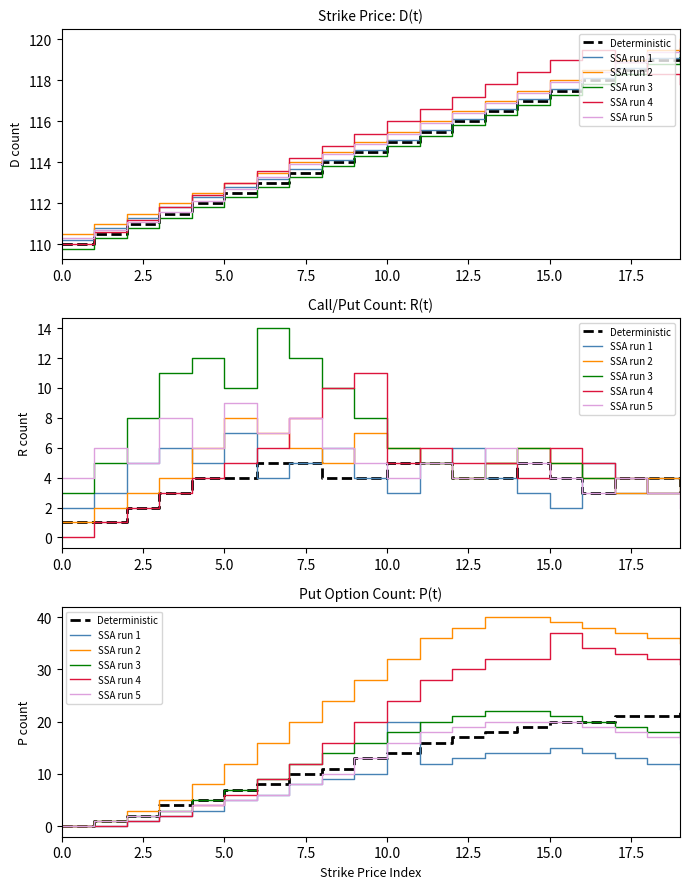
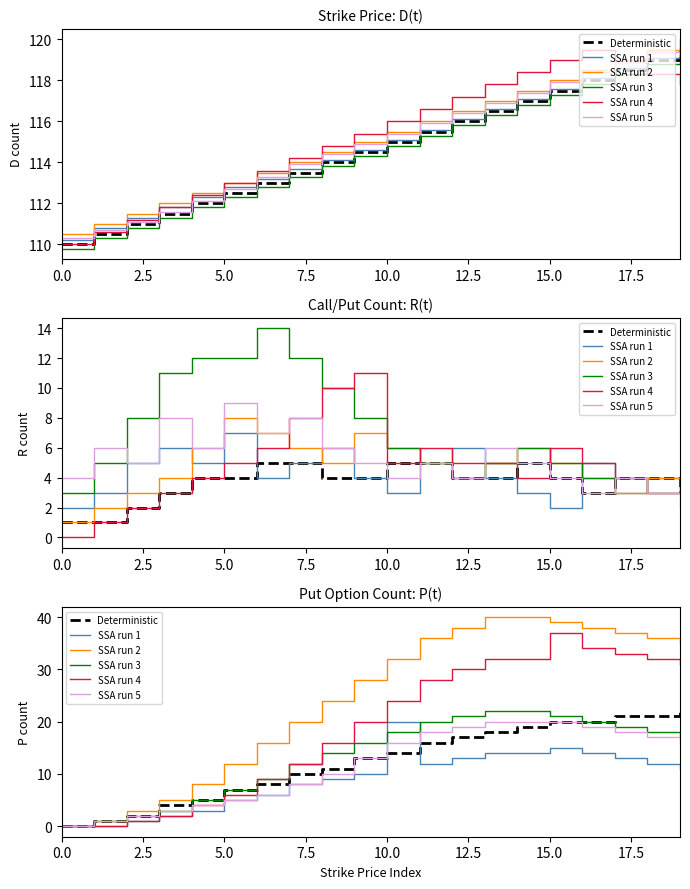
  {
    "Strike Price: D(t)": {
      "Deterministic": {
        "5.0": 112.5
      },
      "SSA run 2": {
        "0.0": 110.5
      },
      "SSA run 3": {
        "0.0": 109.8,
        "5.0": 112.3,
        "10.0": 114.8,
        "15.0": 117.3
      },
      "SSA run 4": {
        "10.0": 116.0,
        "15.0": 119.0
      }
    },
    "Call/Put Count: R(t)": {
      "Deterministic": {
        "5.0": 4
      },
      "SSA run 1": {
        "0.0": 2,
        "5.0": 7,
        "10.0": 3,
        "15.0": 2
      },
      "SSA run 2": {
        "5.0": 8
      },
      "SSA run 3": {
        "0.0": 3,
-       "5.0": 10
+       "5.0": 12
      },
      "SSA run 4": {
        "0.0": 0,
        "5.0": 5,
        "15.0": 6
      },
      "SSA run 5": {
        "0.0": 4,
        "5.0": 9,
        "10.0": 4
      }
    },
    "Put Option Count: P(t)": {
      "Deterministic": {
        "10.0": 14
      },
      "SSA run 1": {
        "10.0": 20,
        "15.0": 15
      },
      "SSA run 2": {
        "5.0": 12,
        "10.0": 32,
        "15.0": 39
      },
      "SSA run 3": {
        "10.0": 18,
        "15.0": 21
      },
      "SSA run 4": {
        "5.0": 6,
        "10.0": 24,
        "15.0": 37
      },
      "SSA run 5": {
        "10.0": 16
      }
    }
  }
